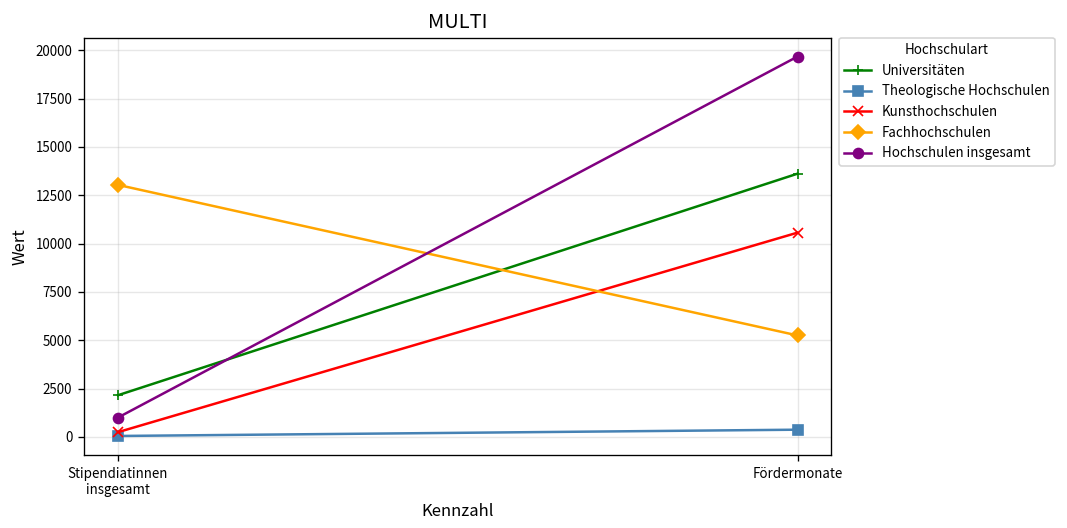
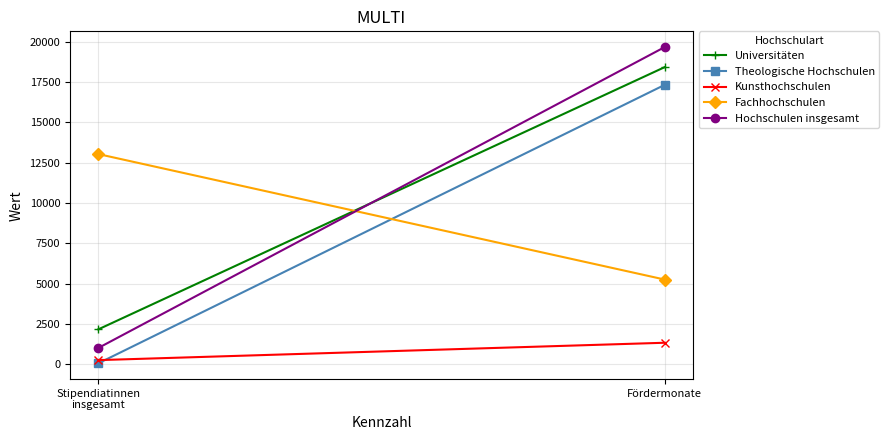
  {
    "Universitäten": {
      "Stipendiatinnen insgesamt": 2200,
-     "Fördermonate": 13600
+     "Fördermonate": 18400
    },
    "Theologische Hochschulen": {
      "Stipendiatinnen insgesamt": 0,
-     "Fördermonate": 400
+     "Fördermonate": 17300
    },
    "Kunsthochschulen": {
      "Stipendiatinnen insgesamt": 200,
-     "Fördermonate": 10600
+     "Fördermonate": 1300
    },
    "Fachhochschulen": {
      "Stipendiatinnen insgesamt": 13000,
      "Fördermonate": 5200
    },
    "Hochschulen insgesamt": {
      "Stipendiatinnen insgesamt": 1000,
      "Fördermonate": 19700
    }
  }
